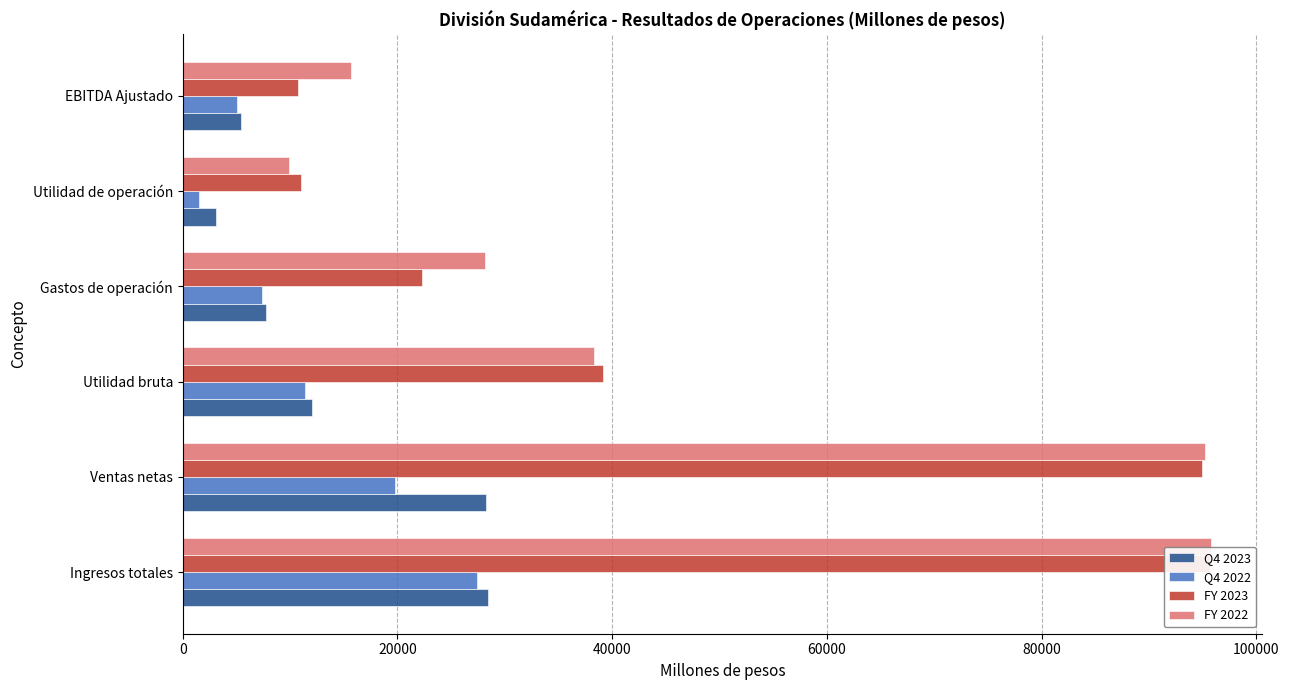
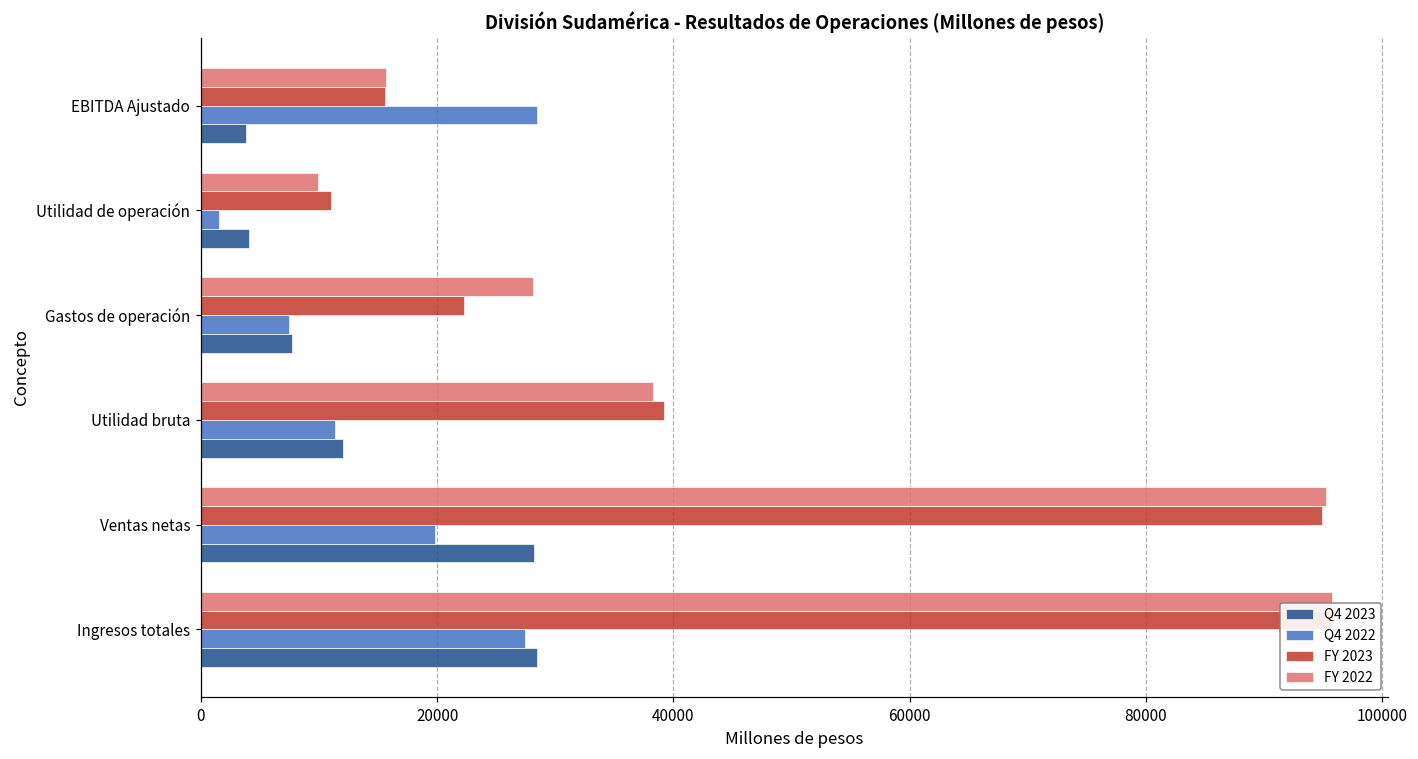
  {
    "Q4 2023": {
-     "EBITDA Ajustado": 5400,
-     "Utilidad de operación": 3100,
+     "EBITDA Ajustado": 3800,
+     "Utilidad de operación": 4100,
      "Gastos de operación": 7800,
      "Utilidad bruta": 12100,
      "Ventas netas": 28200,
      "Ingresos totales": 28500
    },
    "Q4 2022": {
-     "EBITDA Ajustado": 5100,
+     "EBITDA Ajustado": 28500,
      "Utilidad de operación": 1500,
      "Gastos de operación": 7400,
      "Utilidad bruta": 11400,
      "Ventas netas": 19800,
      "Ingresos totales": 27400
    },
    "FY 2023": {
-     "EBITDA Ajustado": 10700,
+     "EBITDA Ajustado": 15600,
      "Utilidad de operación": 11000,
      "Gastos de operación": 22300,
      "Utilidad bruta": 39200,
      "Ventas netas": 94900
    },
    "FY 2022": {
      "EBITDA Ajustado": 15700,
      "Utilidad de operación": 9900,
      "Gastos de operación": 28200,
      "Utilidad bruta": 38300,
      "Ventas netas": 95200,
      "Ingresos totales": 95700
    }
  }
